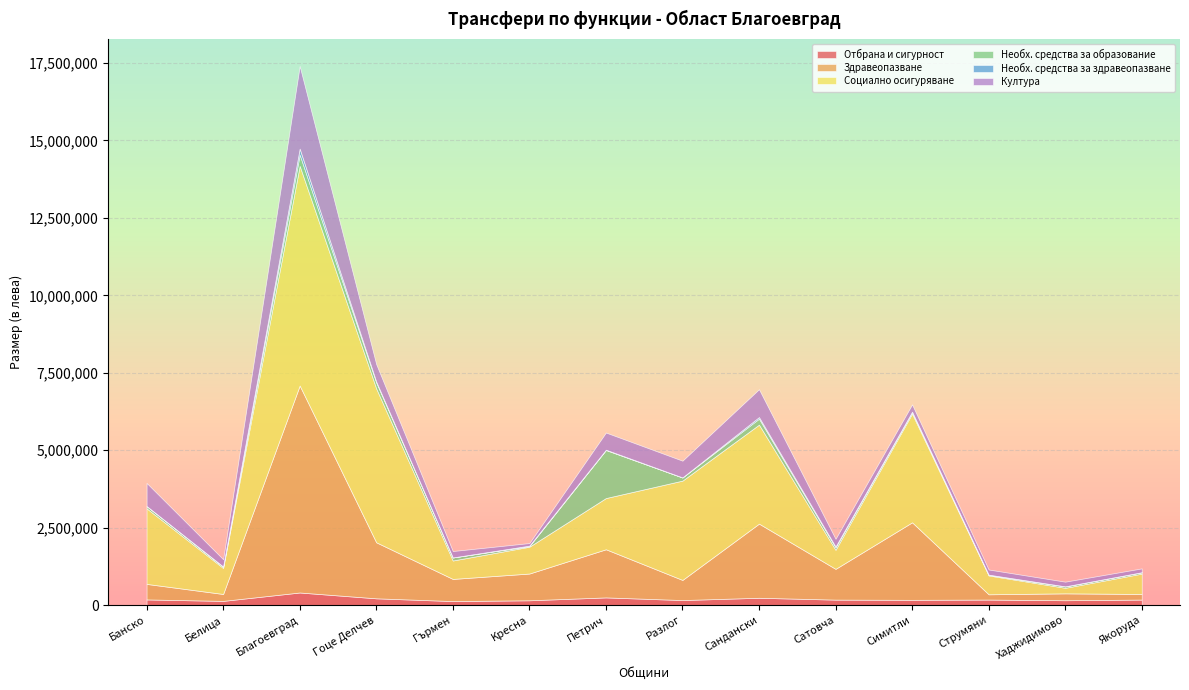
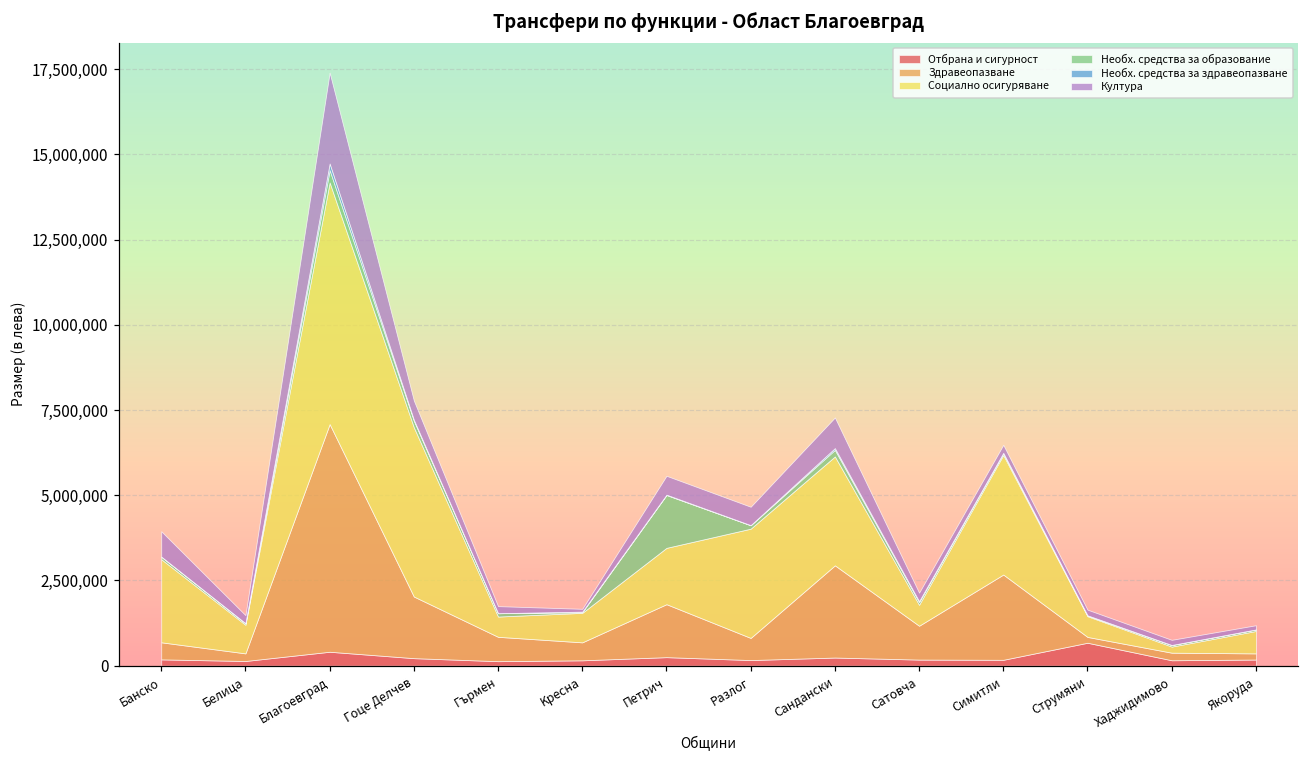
  {
    "Отбрана и сигурност": {
      "Банско": "200,000",
      "Белица": "100,000",
      "Благоевград": "400,000",
      "Гоце Делчев": "200,000",
      "Гърмен": "100,000",
      "Kресна": "200,000",
      "Петрич": "200,000",
      "Pазлог": "200,000",
      "Cандански": "200,000",
      "Cатовча": "200,000",
      "Cимитли": "200,000",
-     "Cтрумяни": "200,000",
+     "Cтрумяни": "700,000",
      "Xаджидимово": "200,000",
      "Якоруда": "200,000"
    },
    "Здравеопазване": {
      "Банско": "500,000",
      "Белица": "200,000",
      "Благоевград": "6,700,000",
      "Гоце Делчев": "1,800,000",
      "Гърмен": "700,000",
-     "Kресна": "900,000",
+     "Kресна": "500,000",
      "Петрич": "1,600,000",
      "Pазлог": "600,000",
-     "Cандански": "2,400,000",
+     "Cандански": "2,700,000",
      "Cатовча": "1,000,000",
      "Cимитли": "2,500,000",
      "Cтрумяни": "200,000",
      "Xаджидимово": "200,000",
      "Якоруда": "200,000"
    },
    "Социално осигуряване": {
      "Благоевград": "7,100,000",
      "Гоце Делчев": "5,000,000",
      "Гърмен": "600,000",
      "Петрич": "1,700,000",
      "Pазлог": "3,200,000",
      "Cандански": "3,200,000"
    },
    "Необх. средства за образование": {
      "Благоевград": "400,000"
    },
    "Необх. средства за здравеопазване": {
      "Благоевград": "200,000"
    },
    "Култура": {
      "Банско": "700,000",
      "Белица": "200,000",
      "Благоевград": "2,700,000",
      "Гоце Делчев": "600,000",
      "Гърмен": "200,000",
      "Петрич": "600,000",
      "Pазлог": "500,000",
      "Cандански": "900,000",
      "Cатовча": "200,000",
      "Cимитли": "200,000",
      "Cтрумяни": "200,000",
      "Xаджидимово": "200,000",
      "Якоруда": "100,000"
    }
  }
